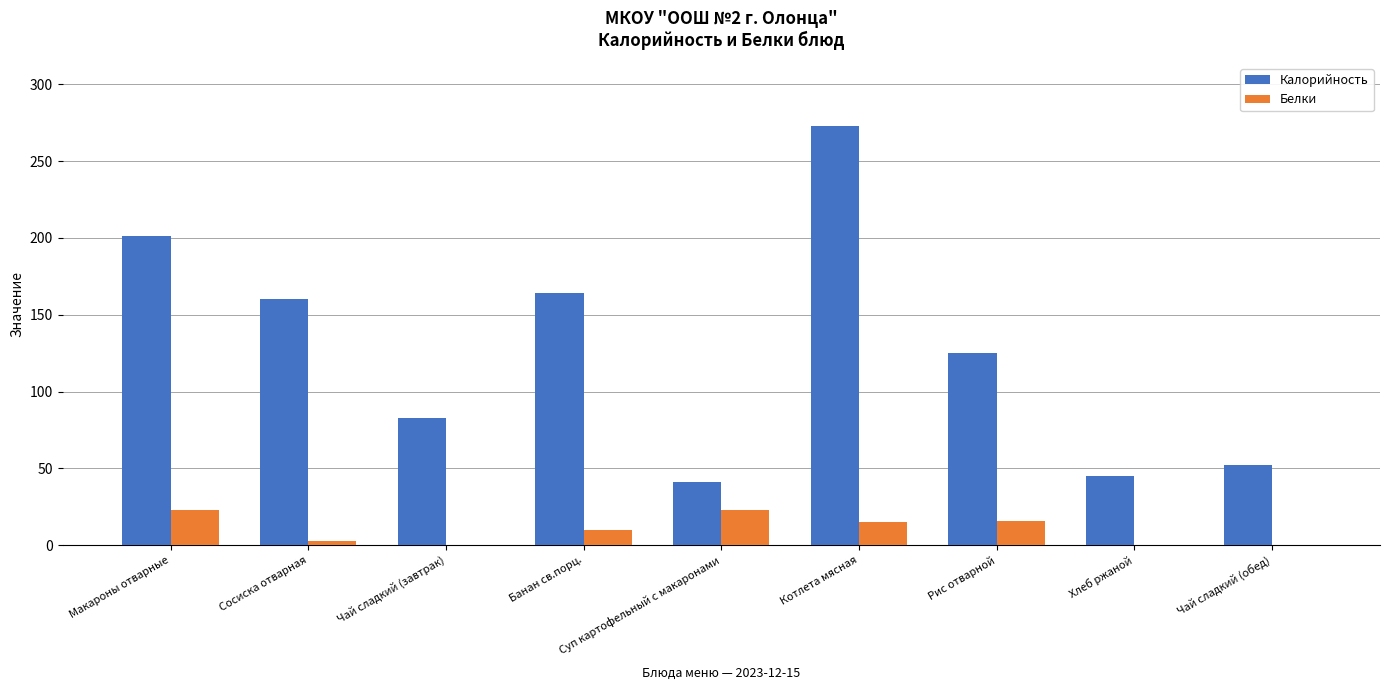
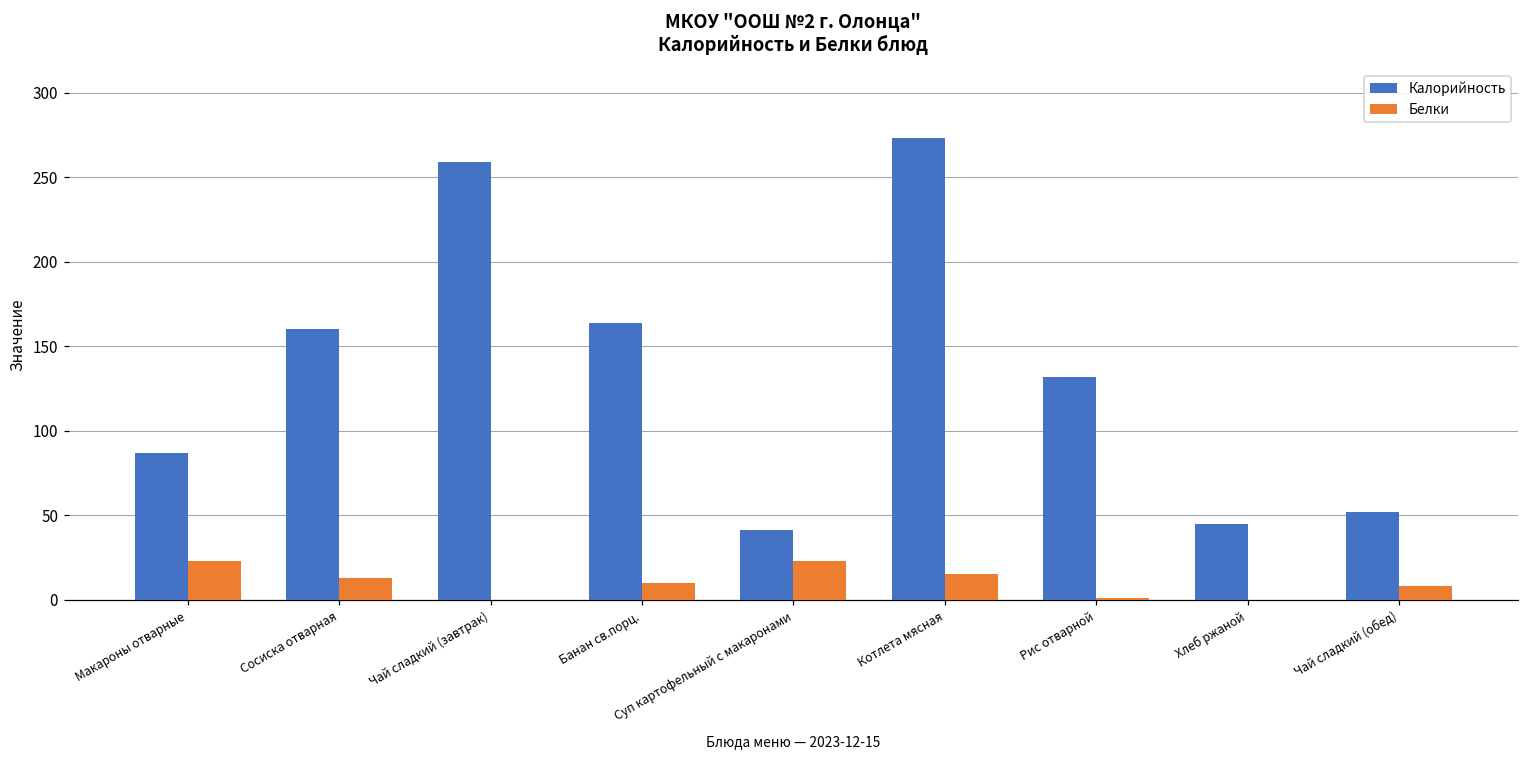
  {
    "Калорийность": {
-     "Макароны отварные": 201,
+     "Макароны отварные": 87,
      "Сосиска отварная": 160,
-     "Чай сладкий (завтрак)": 83,
+     "Чай сладкий (завтрак)": 259,
      "Банан св.порц.": 164,
      "Суп картофельный с макаронами": 41,
      "Котлета мясная": 273,
-     "Рис отварной": 125,
+     "Рис отварной": 132,
      "Хлеб ржаной": 45,
      "Чай сладкий (обед)": 52
    },
    "Белки": {
      "Макароны отварные": 23,
-     "Сосиска отварная": 3,
+     "Сосиска отварная": 13,
      "Чай сладкий (завтрак)": 0,
      "Банан св.порц.": 10,
      "Суп картофельный с макаронами": 23,
      "Котлета мясная": 15,
-     "Рис отварной": 16,
+     "Рис отварной": 1,
      "Хлеб ржаной": 0,
-     "Чай сладкий (обед)": 0
+     "Чай сладкий (обед)": 8
    }
  }
